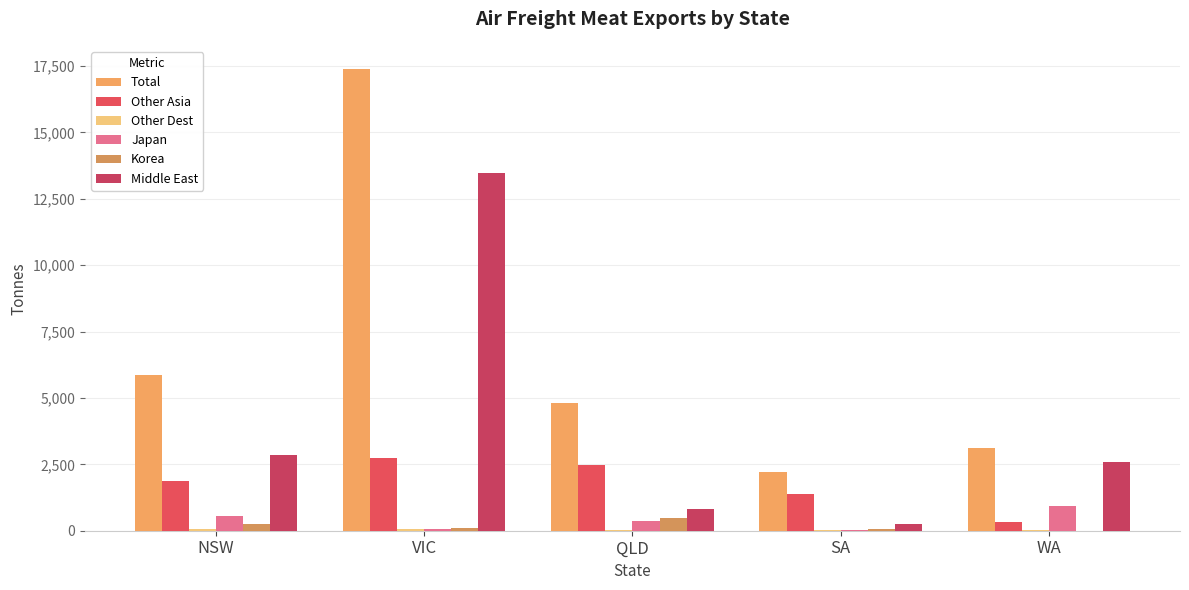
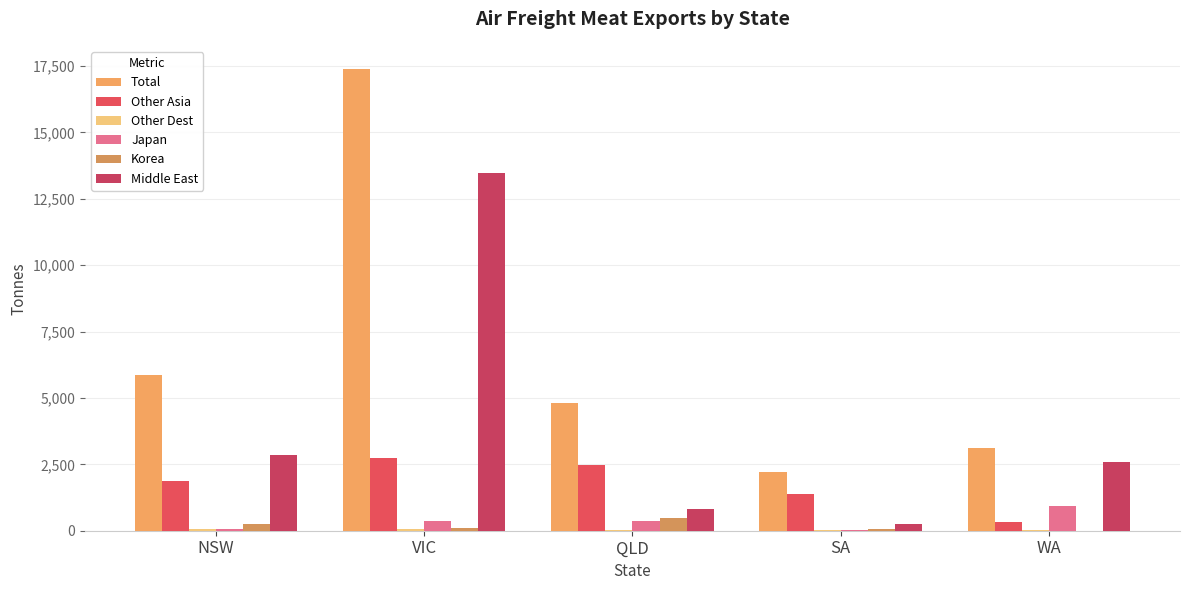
  {
    "Japan": {
-     "NSW": 600,
-     "VIC": 100,
+     "NSW": 100,
+     "VIC": 400,
      "QLD": 400,
      "WA": 900
    }
  }
